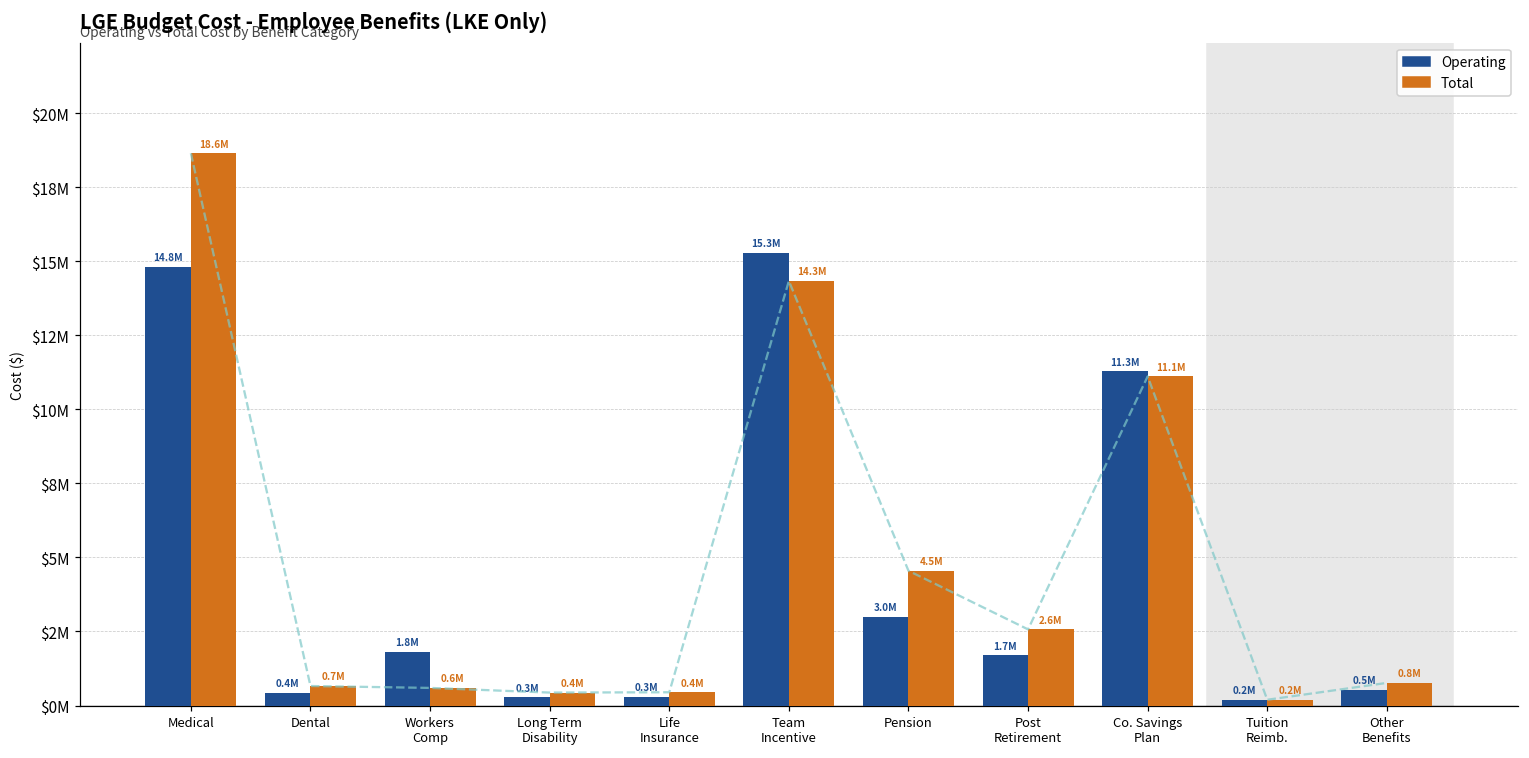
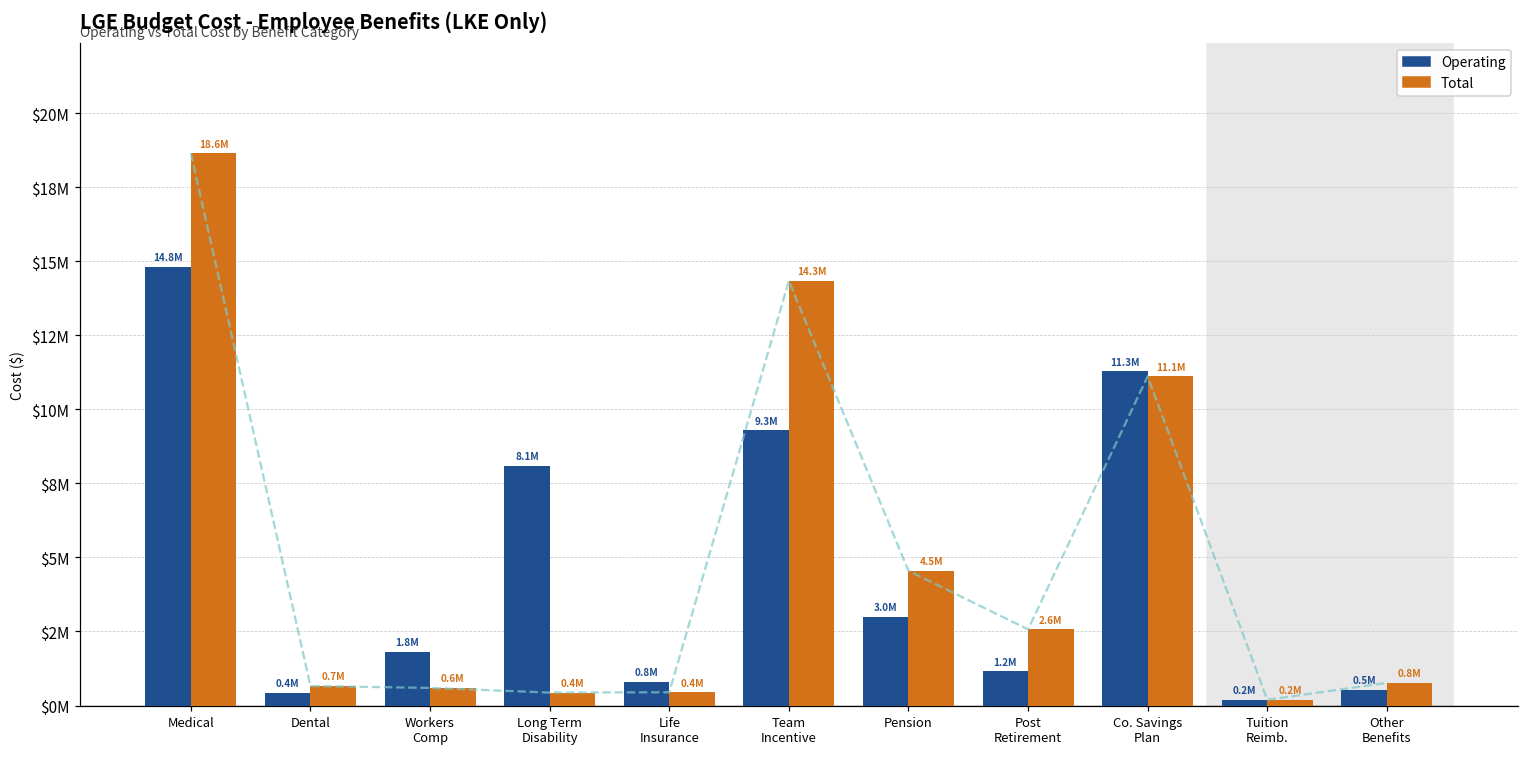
  {
    "Operating": {
      "Medical": "14.8M",
      "Dental": "0.4M",
      "Workers Comp": "1.8M",
-     "Long Term Disability": "0.3M",
-     "Life Insurance": "0.3M",
-     "Team Incentive": "15.3M",
+     "Long Term Disability": "8.1M",
+     "Life Insurance": "0.8M",
+     "Team Incentive": "9.3M",
      "Pension": "3.0M",
-     "Post Retirement": "1.7M",
+     "Post Retirement": "1.2M",
      "Co. Savings Plan": "11.3M",
      "Tuition Reimb.": "0.2M",
      "Other Benefits": "0.5M"
    },
    "Total": {
      "Medical": "18.6M",
      "Dental": "0.7M",
      "Workers Comp": "0.6M",
      "Long Term Disability": "0.4M",
      "Life Insurance": "0.4M",
      "Team Incentive": "14.3M",
      "Pension": "4.5M",
      "Post Retirement": "2.6M",
      "Co. Savings Plan": "11.1M",
      "Tuition Reimb.": "0.2M",
      "Other Benefits": "0.8M"
    }
  }
